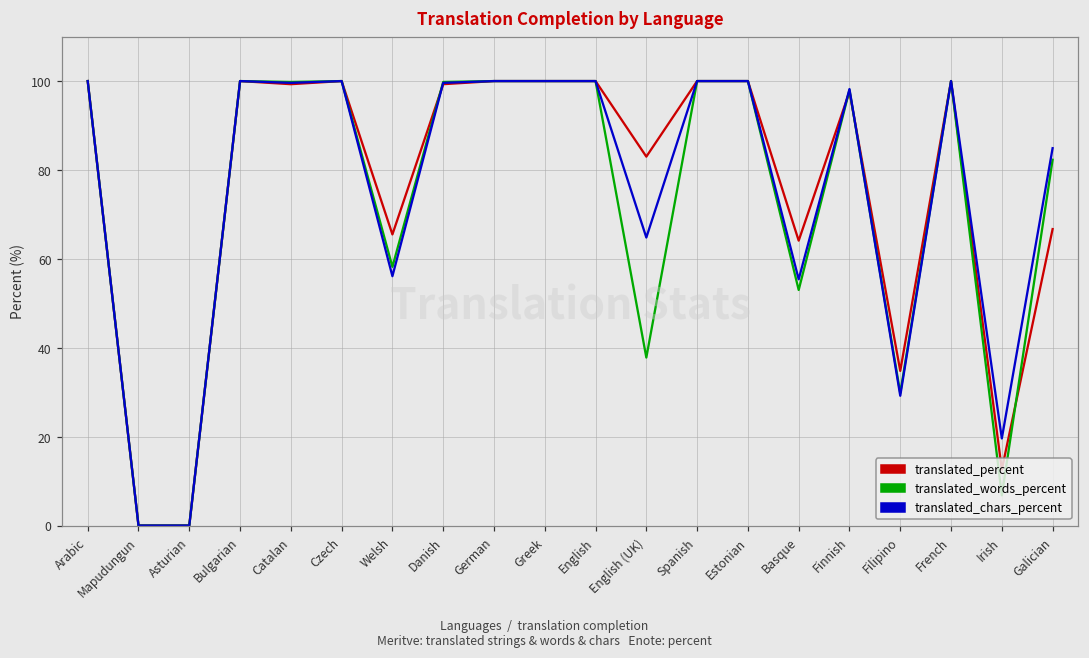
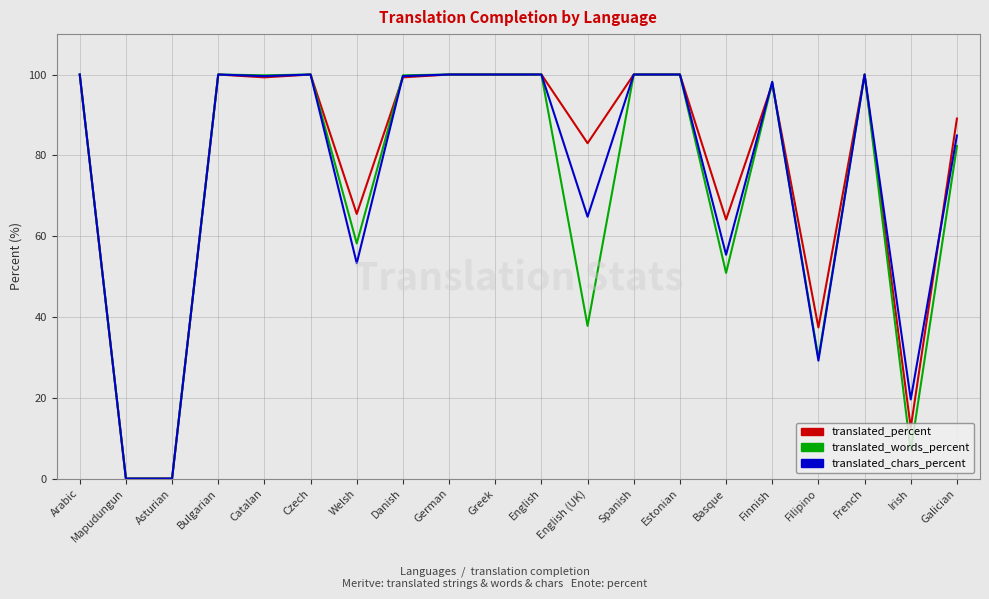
  {
    "translated_percent": {
      "Welsh": 66,
      "English (UK)": 83,
      "Basque": 64,
-     "Filipino": 35,
-     "Galician": 67
+     "Filipino": 37,
+     "Galician": 89
    },
    "translated_words_percent": {
      "Welsh": 58,
      "English (UK)": 38,
-     "Basque": 53,
+     "Basque": 51,
      "Galician": 82
    },
    "translated_chars_percent": {
-     "Welsh": 56,
+     "Welsh": 53,
      "English (UK)": 65,
      "Basque": 55,
      "Irish": 20,
      "Galician": 85
    }
  }
